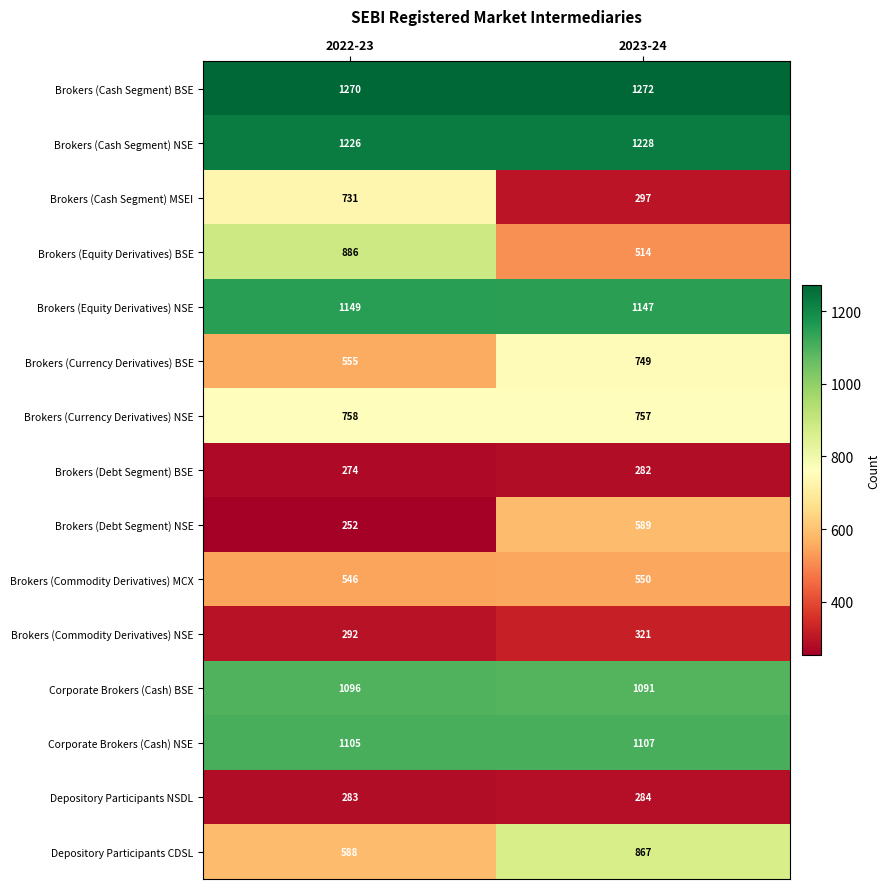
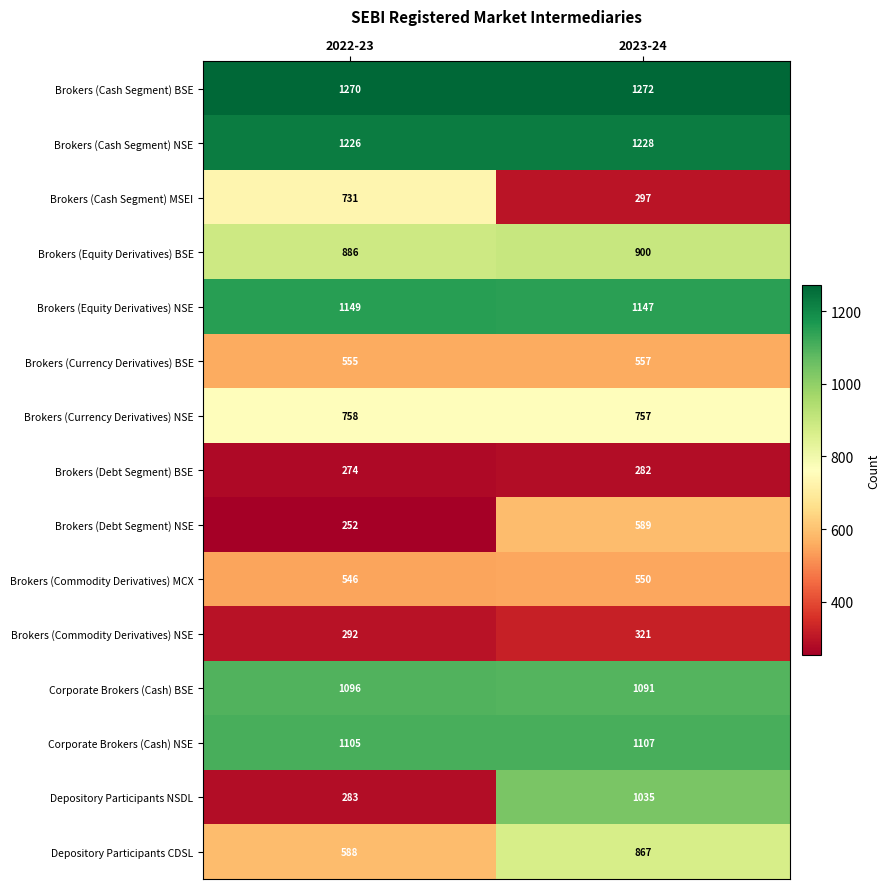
  {
    "Brokers (Cash Segment) BSE": {
      "2022-23": 1270,
      "2023-24": 1272
    },
    "Brokers (Cash Segment) NSE": {
      "2022-23": 1226,
      "2023-24": 1228
    },
    "Brokers (Cash Segment) MSEI": {
      "2022-23": 731,
      "2023-24": 297
    },
    "Brokers (Equity Derivatives) BSE": {
      "2022-23": 886,
-     "2023-24": 514
+     "2023-24": 900
    },
    "Brokers (Equity Derivatives) NSE": {
      "2022-23": 1149,
      "2023-24": 1147
    },
    "Brokers (Currency Derivatives) BSE": {
      "2022-23": 555,
-     "2023-24": 749
+     "2023-24": 557
    },
    "Brokers (Currency Derivatives) NSE": {
      "2022-23": 758,
      "2023-24": 757
    },
    "Brokers (Debt Segment) BSE": {
      "2022-23": 274,
      "2023-24": 282
    },
    "Brokers (Debt Segment) NSE": {
      "2022-23": 252,
      "2023-24": 589
    },
    "Brokers (Commodity Derivatives) MCX": {
      "2022-23": 546,
      "2023-24": 550
    },
    "Brokers (Commodity Derivatives) NSE": {
      "2022-23": 292,
      "2023-24": 321
    },
    "Corporate Brokers (Cash) BSE": {
      "2022-23": 1096,
      "2023-24": 1091
    },
    "Corporate Brokers (Cash) NSE": {
      "2022-23": 1105,
      "2023-24": 1107
    },
    "Depository Participants NSDL": {
      "2022-23": 283,
-     "2023-24": 284
+     "2023-24": 1035
    },
    "Depository Participants CDSL": {
      "2022-23": 588,
      "2023-24": 867
    }
  }
